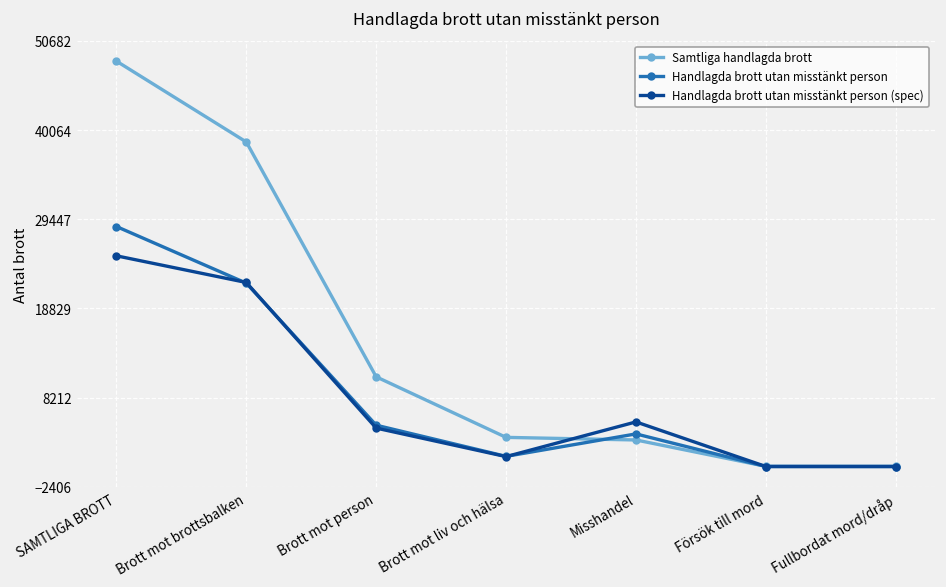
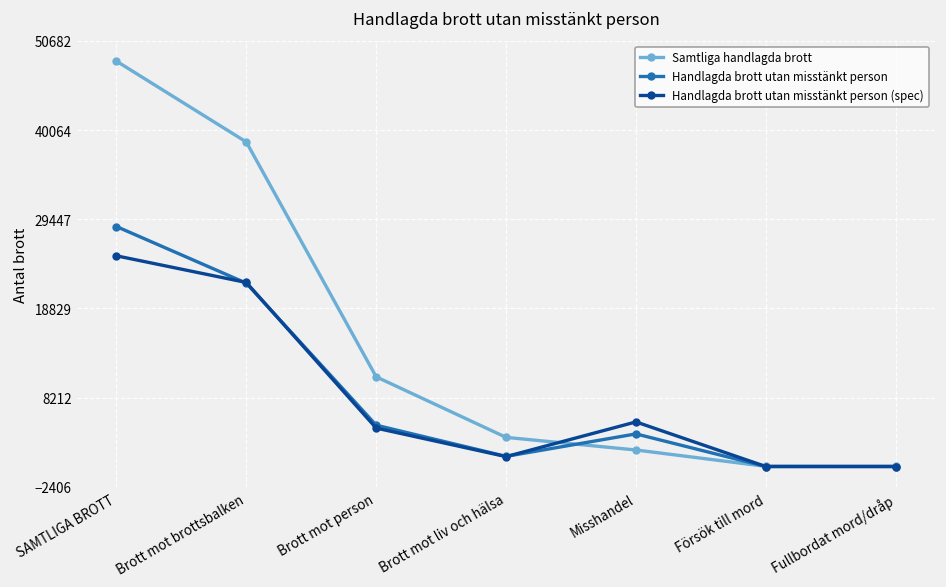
  {
    "Samtliga handlagda brott": {
      "SAMTLIGA BROTT": 48000,
      "Brott mot brottsbalken": 39000,
      "Brott mot person": 11000,
      "Brott mot liv och hälsa": 3000,
-     "Misshandel": 3000
+     "Misshandel": 2000
    },
    "Handlagda brott utan misstänkt person": {
      "SAMTLIGA BROTT": 29000,
      "Misshandel": 4000
    },
    "Handlagda brott utan misstänkt person (spec)": {
      "SAMTLIGA BROTT": 25000,
      "Misshandel": 5000
    }
  }
